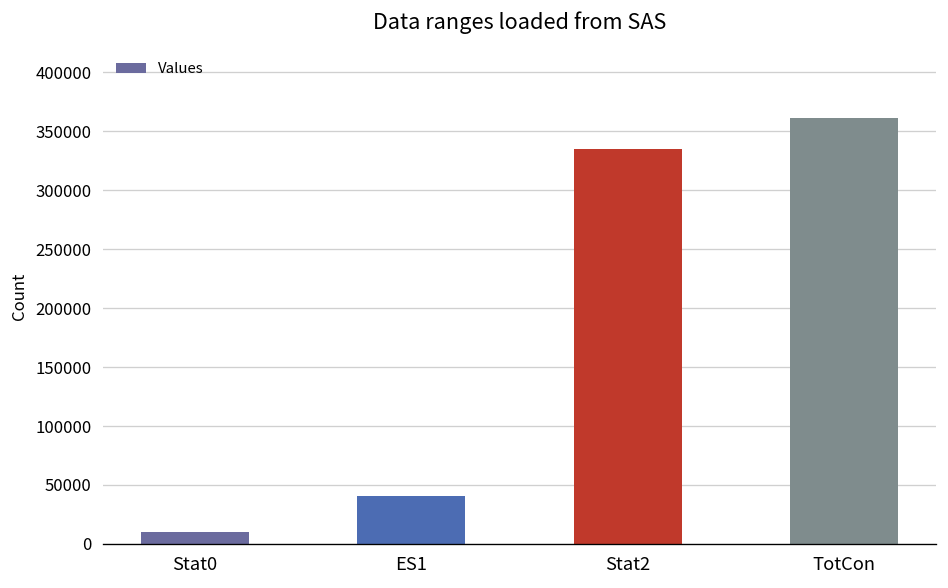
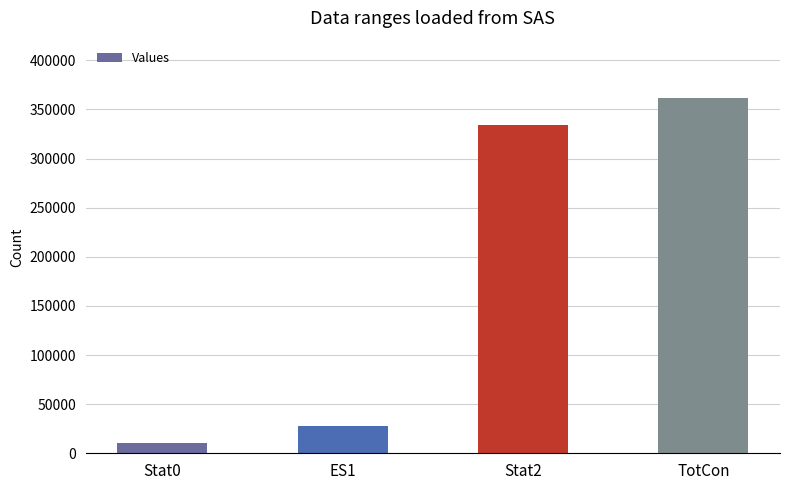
  {
    "Stat0": 10000,
-   "ES1": 40000,
+   "ES1": 30000,
    "Stat2": 330000,
    "TotCon": 360000
  }
